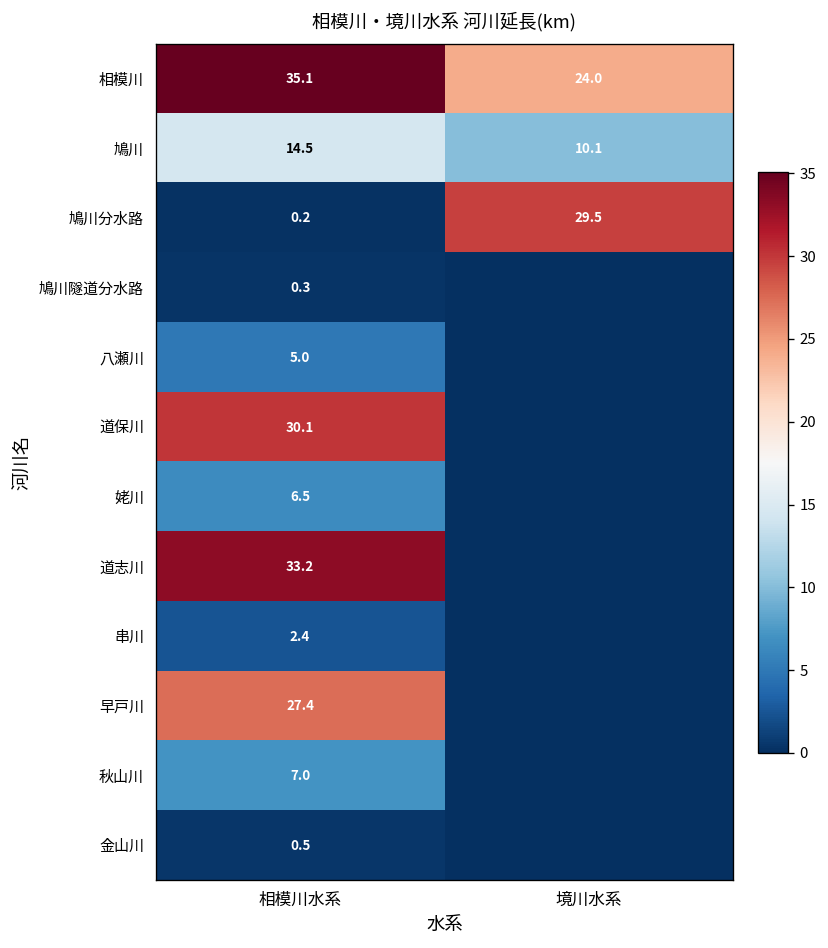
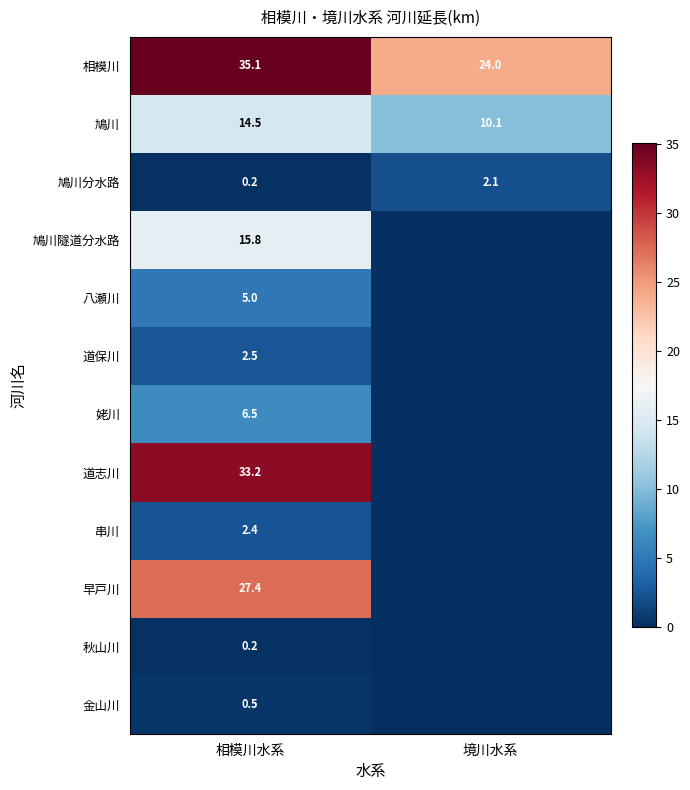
  {
    "相模川": {
      "相模川水系": 35.1,
      "境川水系": 24.0
    },
    "鳩川": {
      "相模川水系": 14.5,
      "境川水系": 10.1
    },
    "鳩川分水路": {
      "相模川水系": 0.2,
-     "境川水系": 29.5
+     "境川水系": 2.1
    },
    "鳩川隧道分水路": {
-     "相模川水系": 0.3
+     "相模川水系": 15.8
    },
    "八瀬川": {
      "相模川水系": 5.0
    },
    "道保川": {
-     "相模川水系": 30.1
+     "相模川水系": 2.5
    },
    "姥川": {
      "相模川水系": 6.5
    },
    "道志川": {
      "相模川水系": 33.2
    },
    "串川": {
      "相模川水系": 2.4
    },
    "早戸川": {
      "相模川水系": 27.4
    },
    "秋山川": {
-     "相模川水系": 7.0
+     "相模川水系": 0.2
    },
    "金山川": {
      "相模川水系": 0.5
    }
  }
